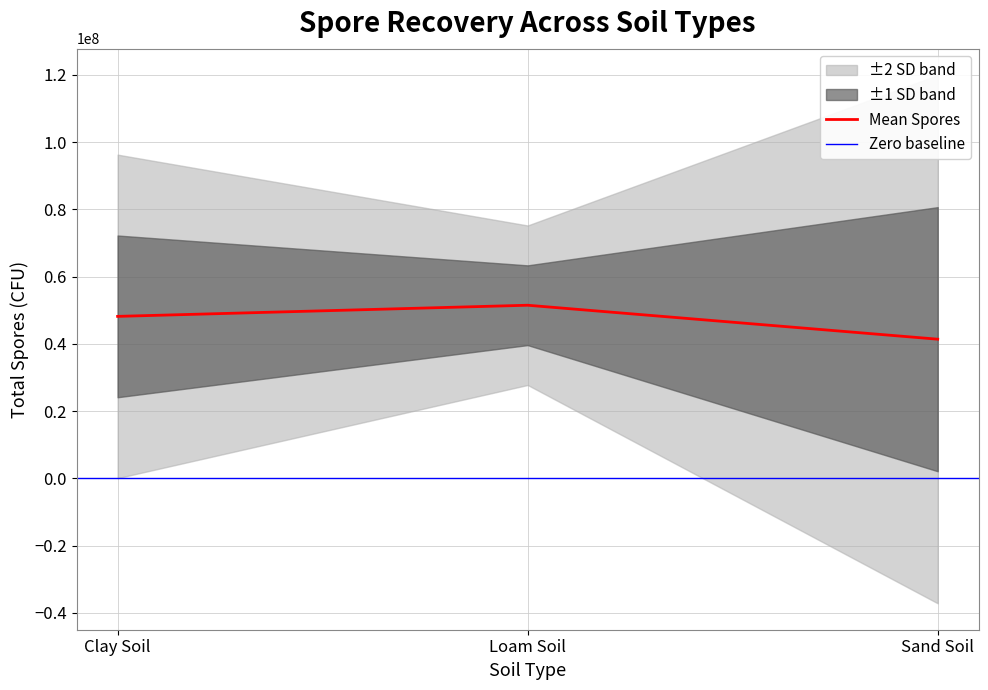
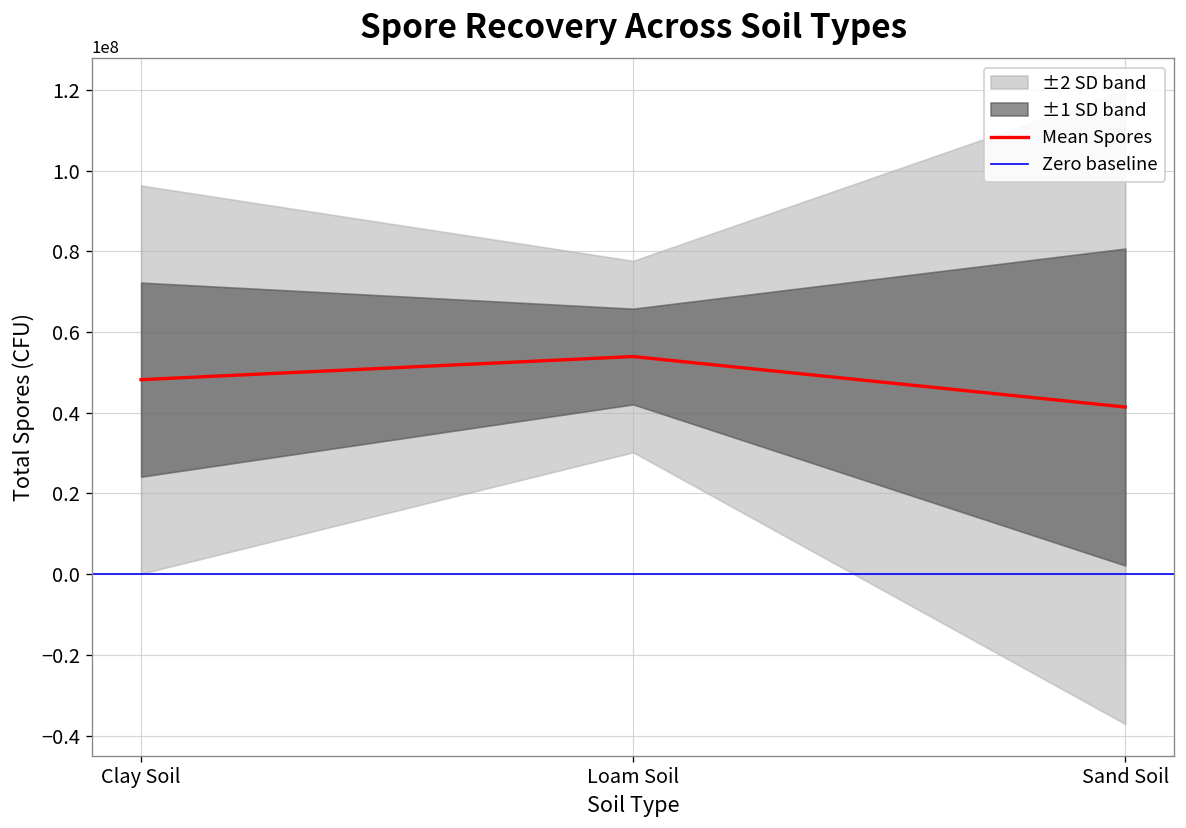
  {
    "Mean Spores": {
      "Clay Soil": 48000000,
-     "Loam Soil": 51000000,
+     "Loam Soil": 54000000,
      "Sand Soil": 41000000
    }
  }
